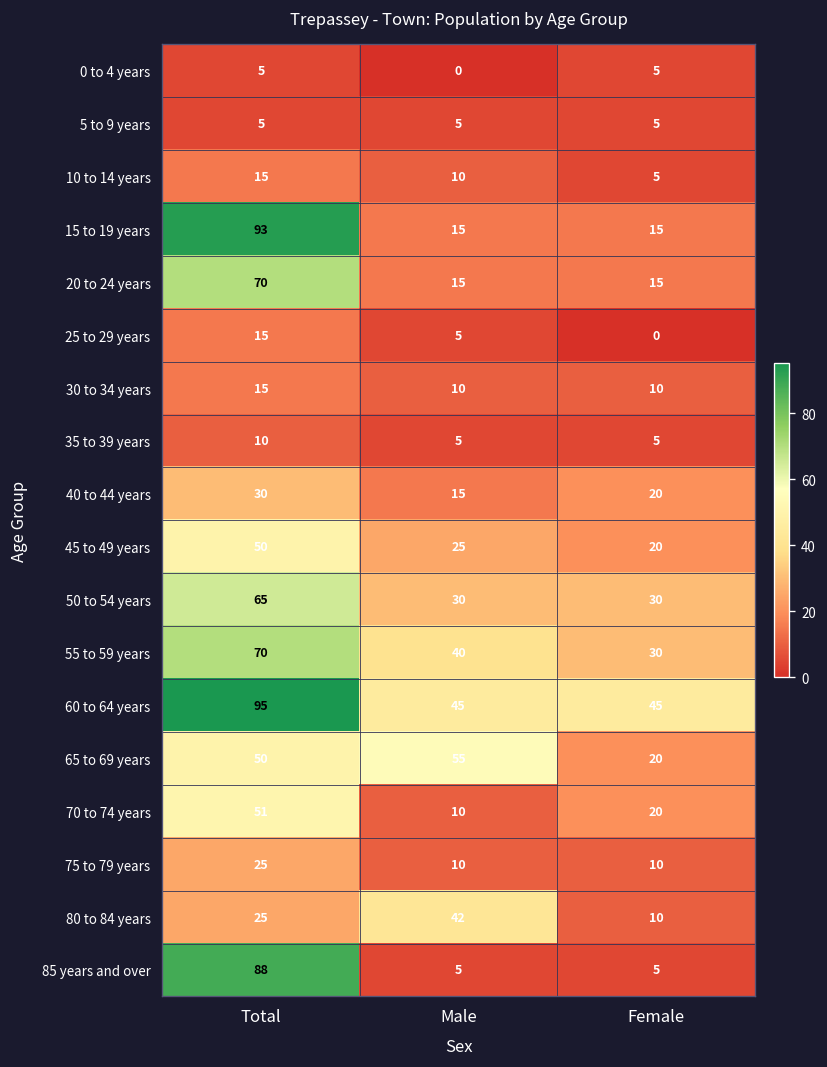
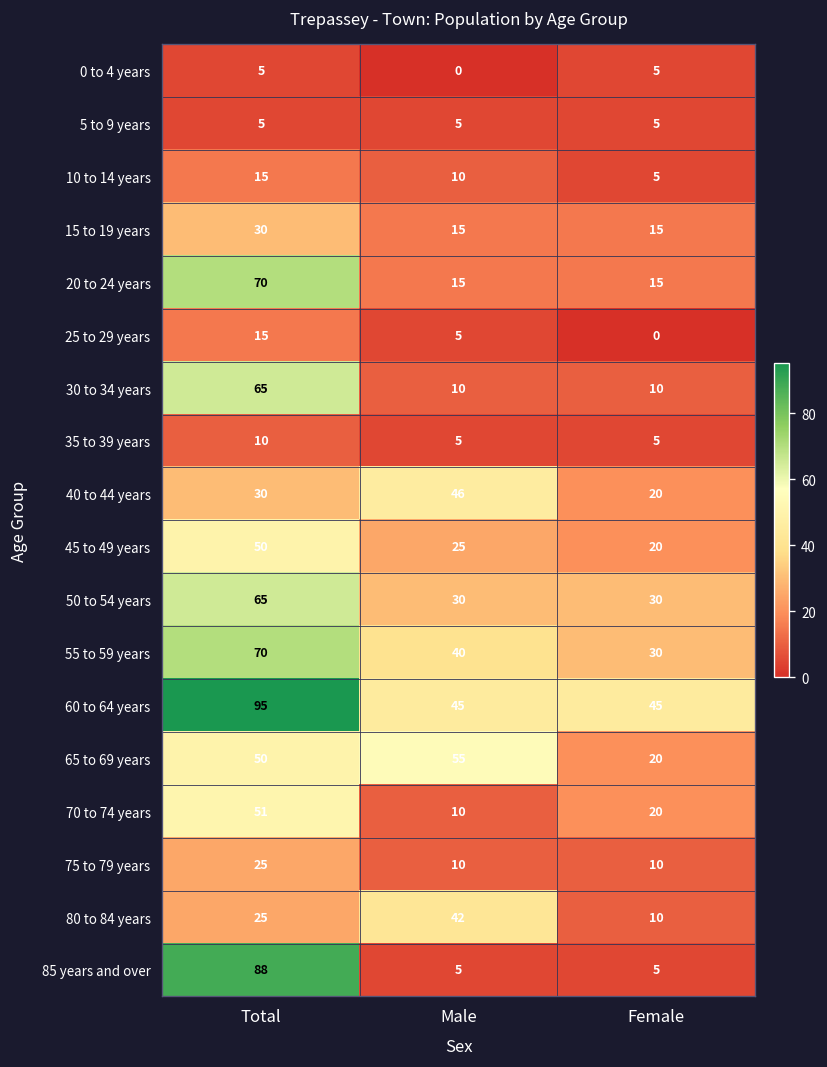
  {
    "0 to 4 years": {
      "Total": 5,
      "Male": 0,
      "Female": 5
    },
    "5 to 9 years": {
      "Total": 5,
      "Male": 5,
      "Female": 5
    },
    "10 to 14 years": {
      "Total": 15,
      "Male": 10,
      "Female": 5
    },
    "15 to 19 years": {
-     "Total": 93,
+     "Total": 30,
      "Male": 15,
      "Female": 15
    },
    "20 to 24 years": {
      "Total": 70,
      "Male": 15,
      "Female": 15
    },
    "25 to 29 years": {
      "Total": 15,
      "Male": 5,
      "Female": 0
    },
    "30 to 34 years": {
-     "Total": 15,
+     "Total": 65,
      "Male": 10,
      "Female": 10
    },
    "35 to 39 years": {
      "Total": 10,
      "Male": 5,
      "Female": 5
    },
    "40 to 44 years": {
      "Total": 30,
-     "Male": 15,
+     "Male": 46,
      "Female": 20
    },
    "45 to 49 years": {
      "Total": 50,
      "Male": 25,
      "Female": 20
    },
    "50 to 54 years": {
      "Total": 65,
      "Male": 30,
      "Female": 30
    },
    "55 to 59 years": {
      "Total": 70,
      "Male": 40,
      "Female": 30
    },
    "60 to 64 years": {
      "Total": 95,
      "Male": 45,
      "Female": 45
    },
    "65 to 69 years": {
      "Total": 50,
      "Male": 55,
      "Female": 20
    },
    "70 to 74 years": {
      "Total": 51,
      "Male": 10,
      "Female": 20
    },
    "75 to 79 years": {
      "Total": 25,
      "Male": 10,
      "Female": 10
    },
    "80 to 84 years": {
      "Total": 25,
      "Male": 42,
      "Female": 10
    },
    "85 years and over": {
      "Total": 88,
      "Male": 5,
      "Female": 5
    }
  }
